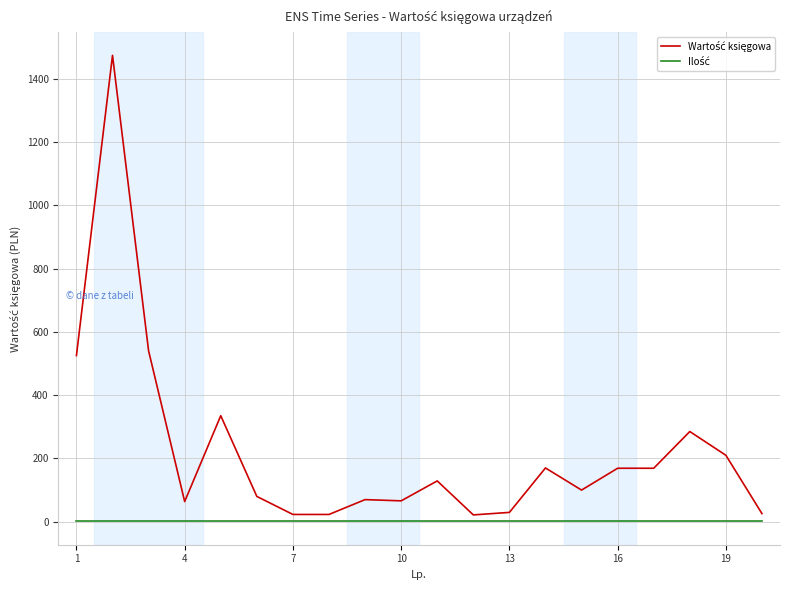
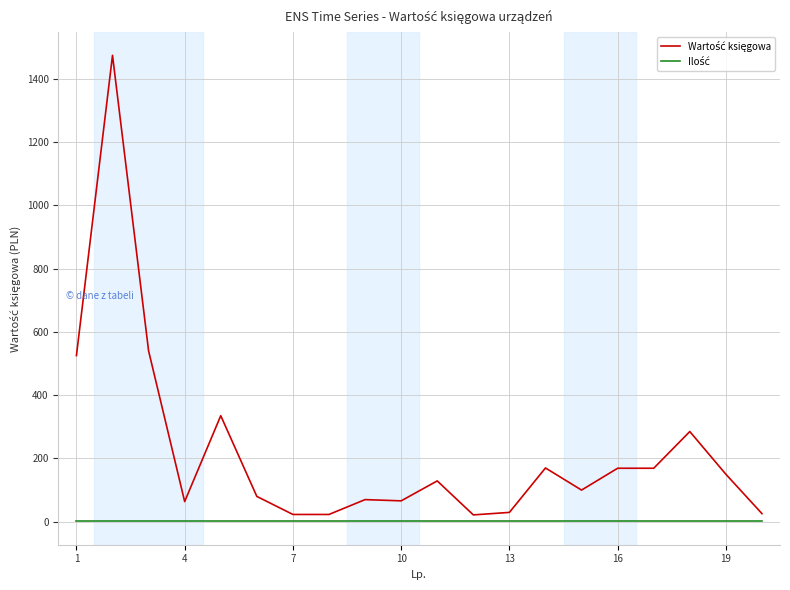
  {
    "Wartość księgowa": {
      "1": 530,
      "4": 60,
      "7": 20,
      "10": 70,
      "13": 30,
      "16": 170,
-     "19": 210
+     "19": 150
    },
    "Ilość": {
      "1": 0,
      "4": 0,
      "7": 0,
      "10": 0,
      "13": 0,
      "16": 0,
      "19": 0
    }
  }
